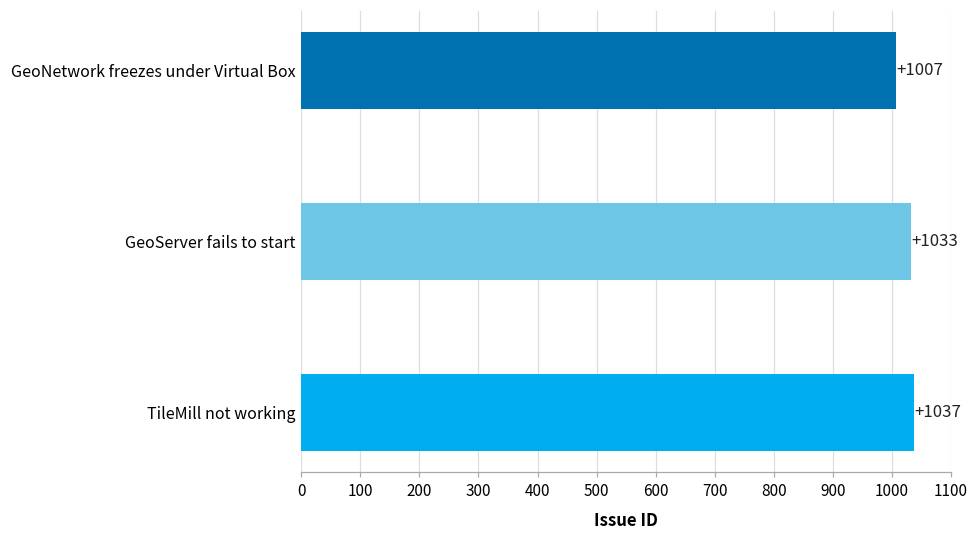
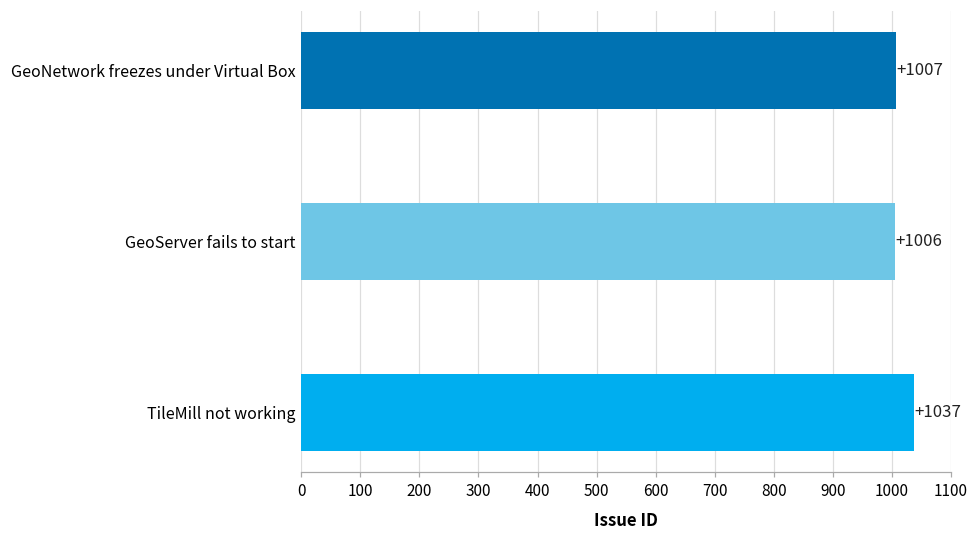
  {
    "GeoNetwork freezes under Virtual Box": "+1007",
-   "GeoServer fails to start": "+1033",
+   "GeoServer fails to start": "+1006",
    "TileMill not working": "+1037"
  }
